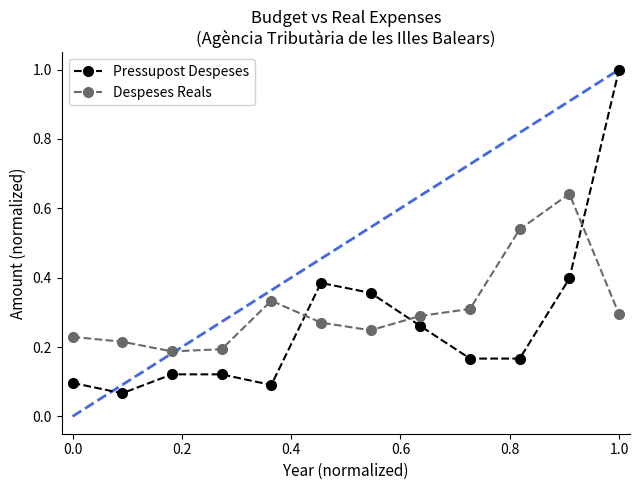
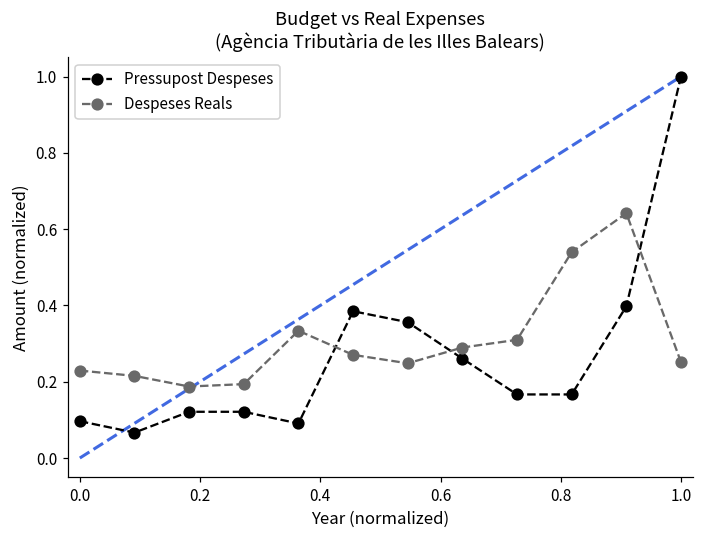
  {
    "Pressupost Despeses": {
      "0.0": 0.10
    },
    "Despeses Reals": {
      "0.0": 0.23,
-     "1.0": 0.29
+     "1.0": 0.25
    }
  }
